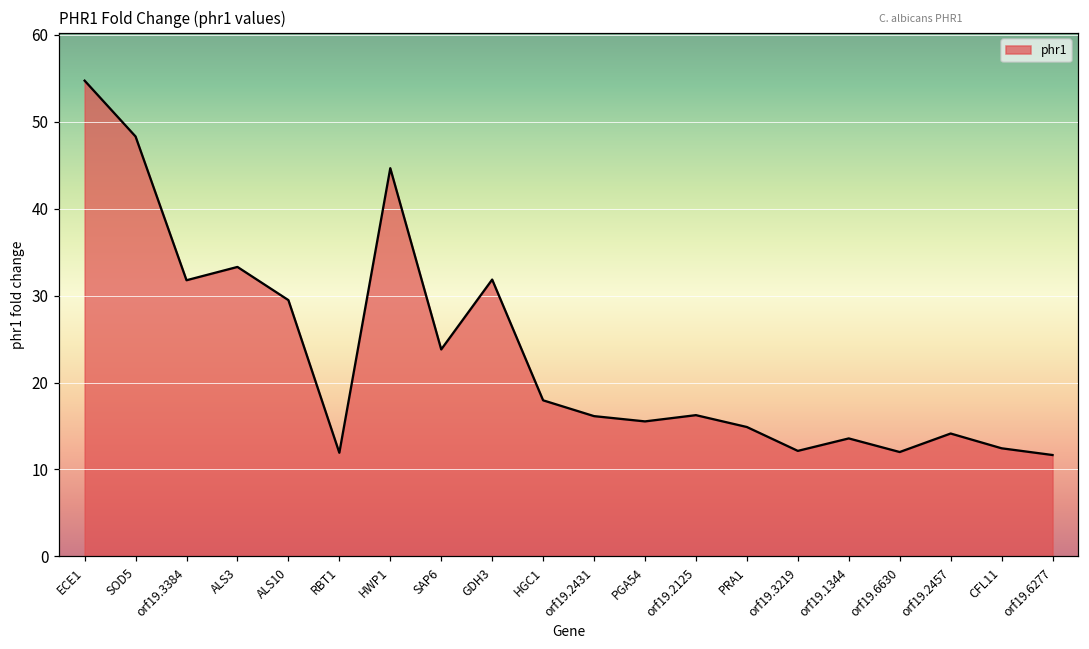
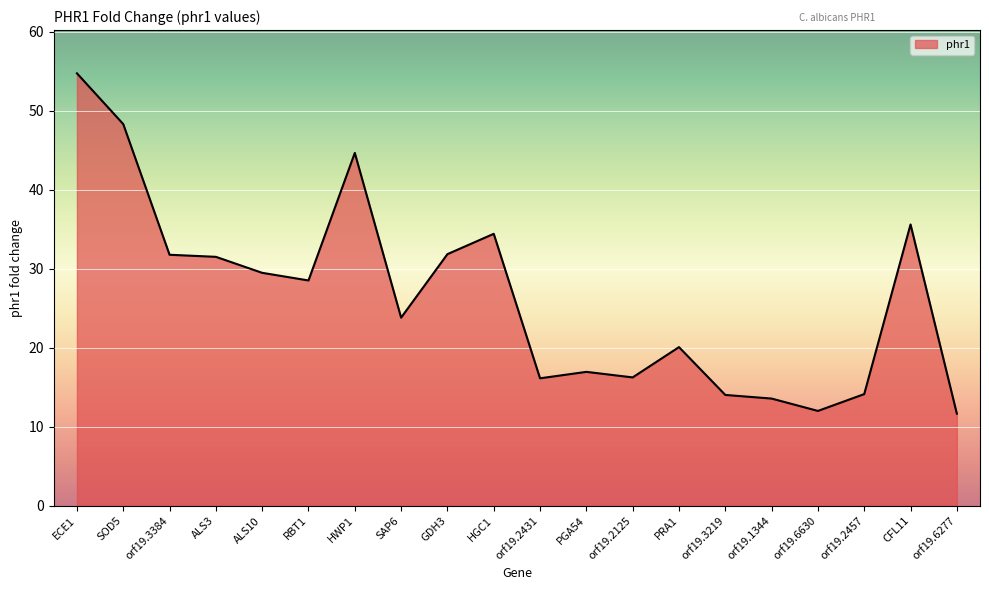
  {
    "ECE1": 55,
    "SOD5": 48,
    "orf19.3384": 32,
-   "ALS3": 33,
+   "ALS3": 32,
    "ALS10": 29,
-   "RBT1": 12,
+   "RBT1": 29,
    "HWP1": 45,
    "SAP6": 24,
    "GDH3": 32,
-   "HGC1": 18,
+   "HGC1": 34,
    "orf19.2431": 16,
-   "PGA54": 16,
+   "PGA54": 17,
    "orf19.2125": 16,
-   "PRA1": 15,
-   "orf19.3219": 12,
+   "PRA1": 20,
+   "orf19.3219": 14,
    "orf19.1344": 14,
    "orf19.6630": 12,
    "orf19.2457": 14,
-   "CFL11": 12,
+   "CFL11": 36,
    "orf19.6277": 12
  }
